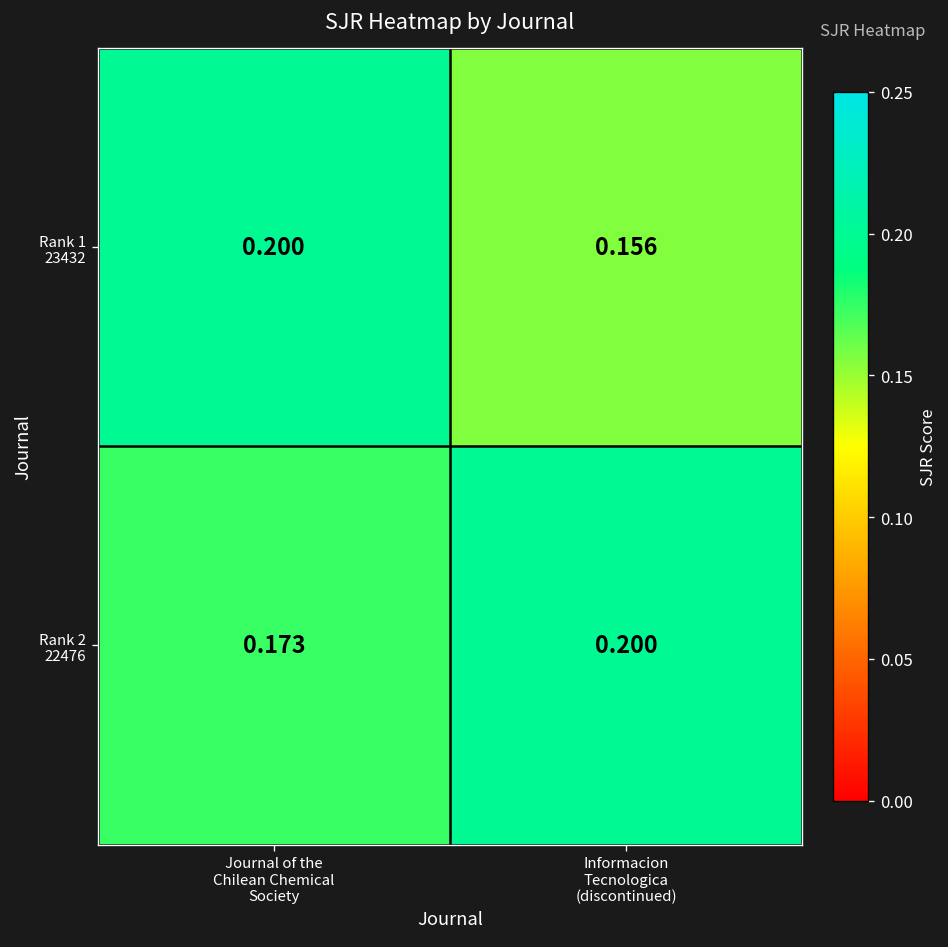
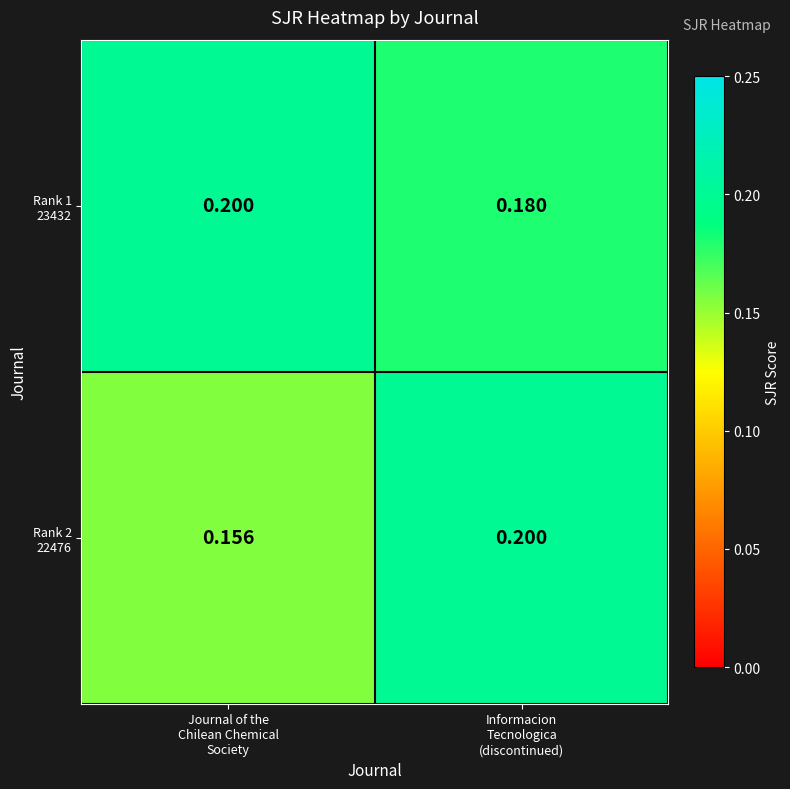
  {
    "Rank 1 23432": {
      "Journal of the Chilean Chemical Society": 0.200,
-     "Informacion Tecnologica (discontinued)": 0.156
+     "Informacion Tecnologica (discontinued)": 0.180
    },
    "Rank 2 22476": {
-     "Journal of the Chilean Chemical Society": 0.173,
+     "Journal of the Chilean Chemical Society": 0.156,
      "Informacion Tecnologica (discontinued)": 0.200
    }
  }
